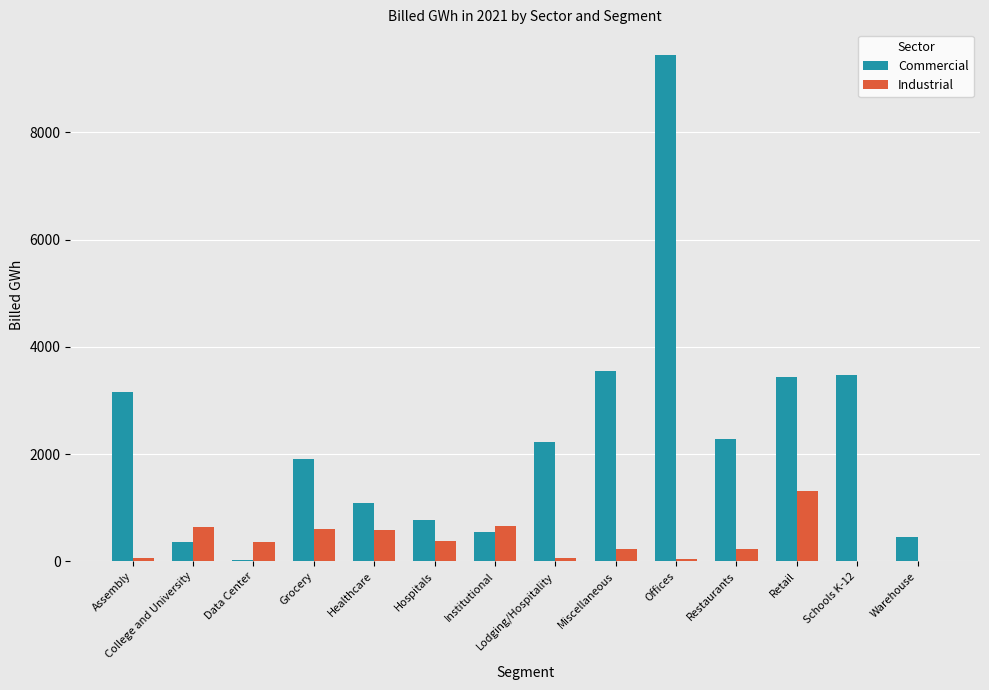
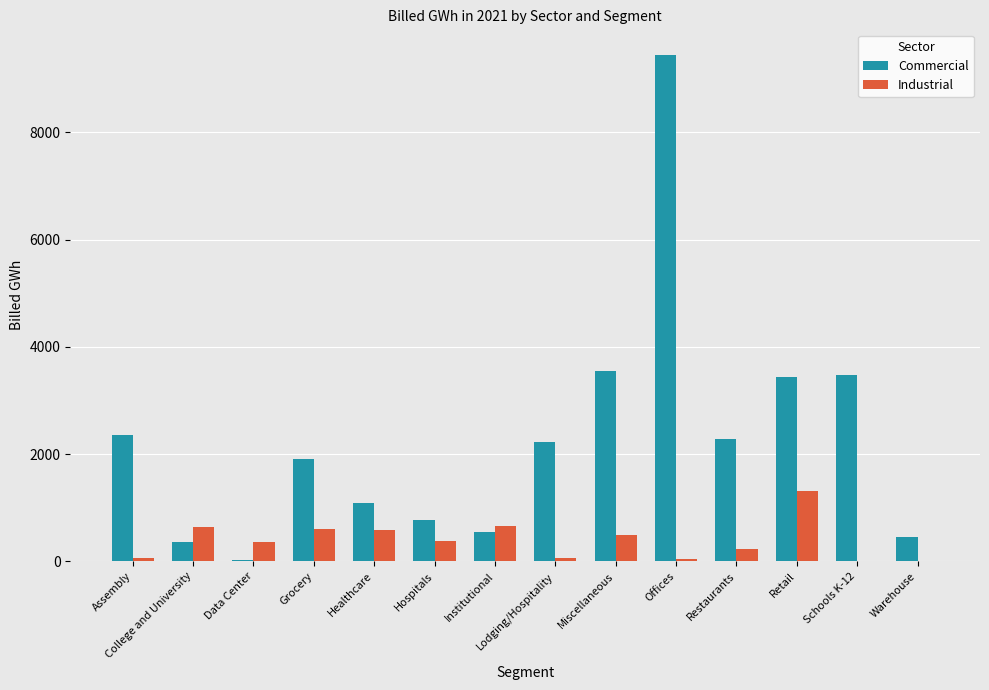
  {
    "Commercial": {
-     "Assembly": 3200,
+     "Assembly": 2400,
      "College and University": 400,
      "Grocery": 1900,
      "Healthcare": 1100,
      "Hospitals": 800,
      "Institutional": 500,
      "Lodging/Hospitality": 2200,
      "Miscellaneous": 3500,
      "Offices": 9400,
      "Restaurants": 2300,
      "Retail": 3400,
      "Schools K-12": 3500,
      "Warehouse": 500
    },
    "Industrial": {
      "Assembly": 100,
      "College and University": 600,
      "Data Center": 400,
      "Grocery": 600,
      "Healthcare": 600,
      "Hospitals": 400,
      "Institutional": 700,
      "Lodging/Hospitality": 100,
-     "Miscellaneous": 200,
+     "Miscellaneous": 500,
      "Offices": 100,
      "Restaurants": 200,
      "Retail": 1300,
      "Schools K-12": 0,
      "Warehouse": 0
    }
  }
